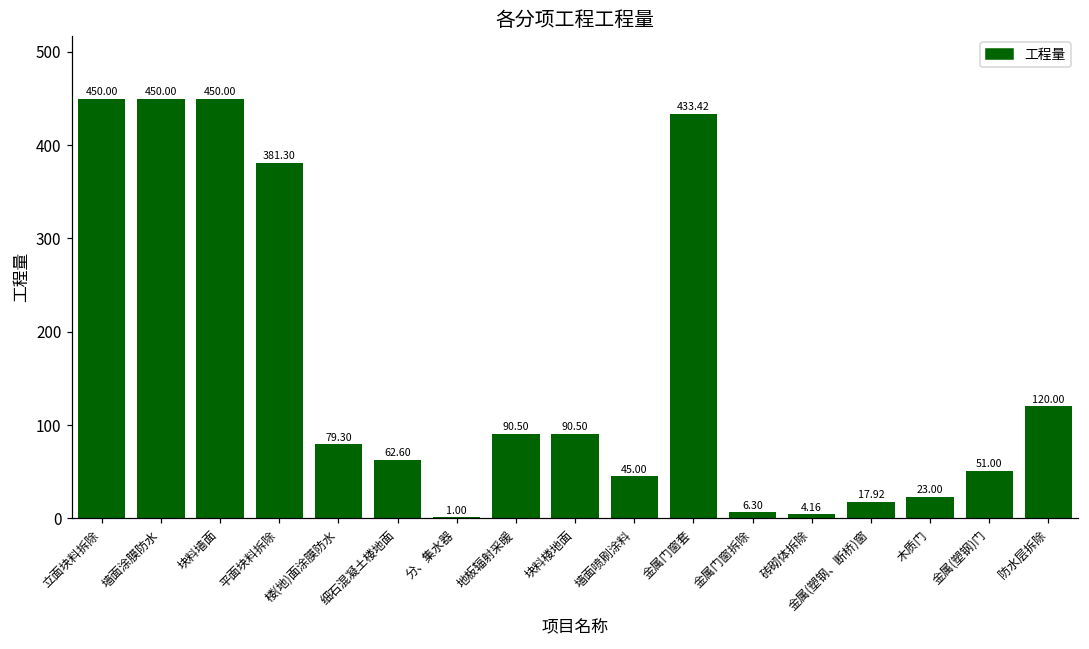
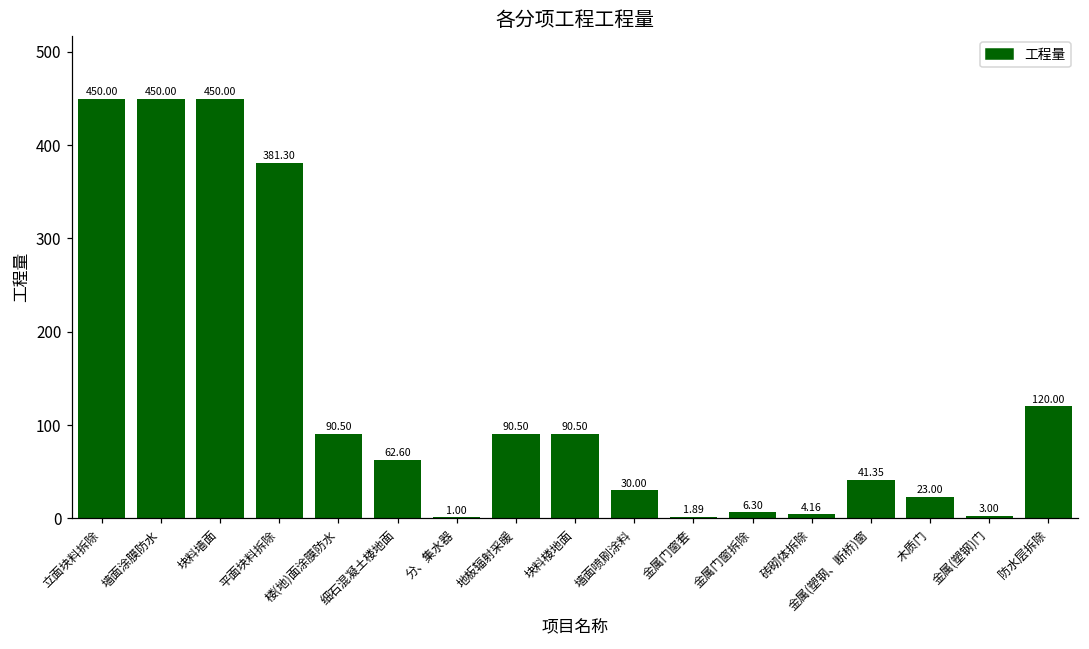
  {
    "立面块料拆除": 450.00,
    "墙面涂膜防水": 450.00,
    "块料墙面": 450.00,
    "平面块料拆除": 381.30,
-   "楼(地)面涂膜防水": 79.30,
+   "楼(地)面涂膜防水": 90.50,
    "细石混凝土楼地面": 62.60,
    "分、集水器": 1.00,
    "地板辐射采暖": 90.50,
    "块料楼地面": 90.50,
-   "墙面喷刷涂料": 45.00,
-   "金属门窗套": 433.42,
+   "墙面喷刷涂料": 30.00,
+   "金属门窗套": 1.89,
    "金属门窗拆除": 6.30,
    "砖砌体拆除": 4.16,
-   "金属(塑钢、断桥)窗": 17.92,
+   "金属(塑钢、断桥)窗": 41.35,
    "木质门": 23.00,
-   "金属(塑钢)门": 51.00,
+   "金属(塑钢)门": 3.00,
    "防水层拆除": 120.00
  }
